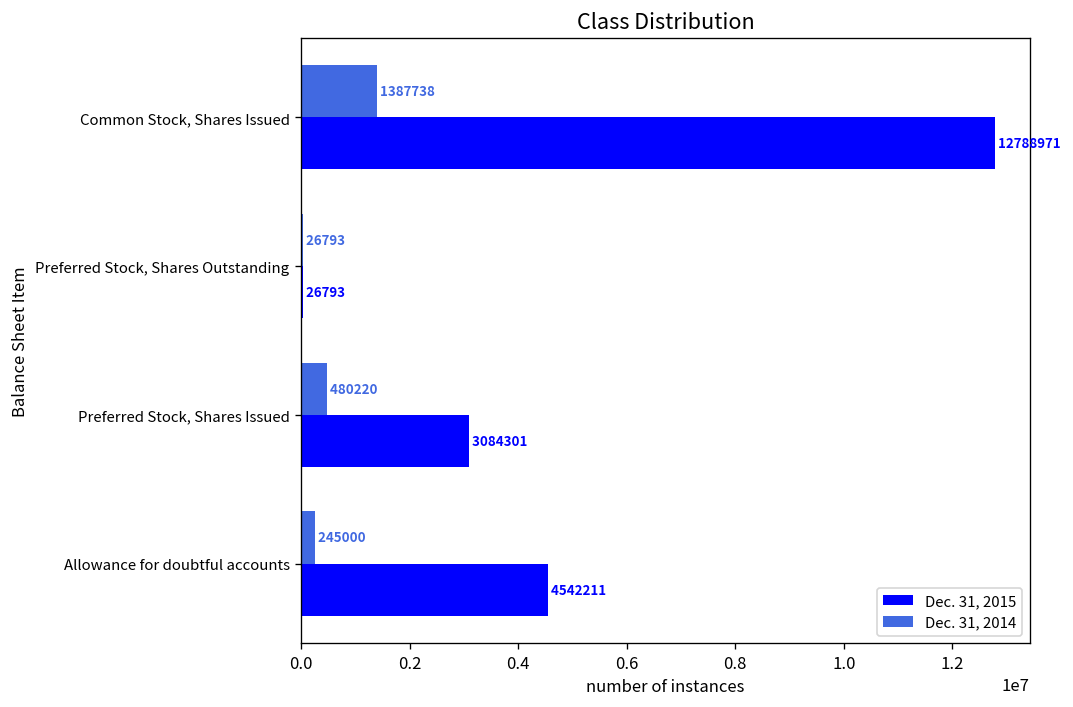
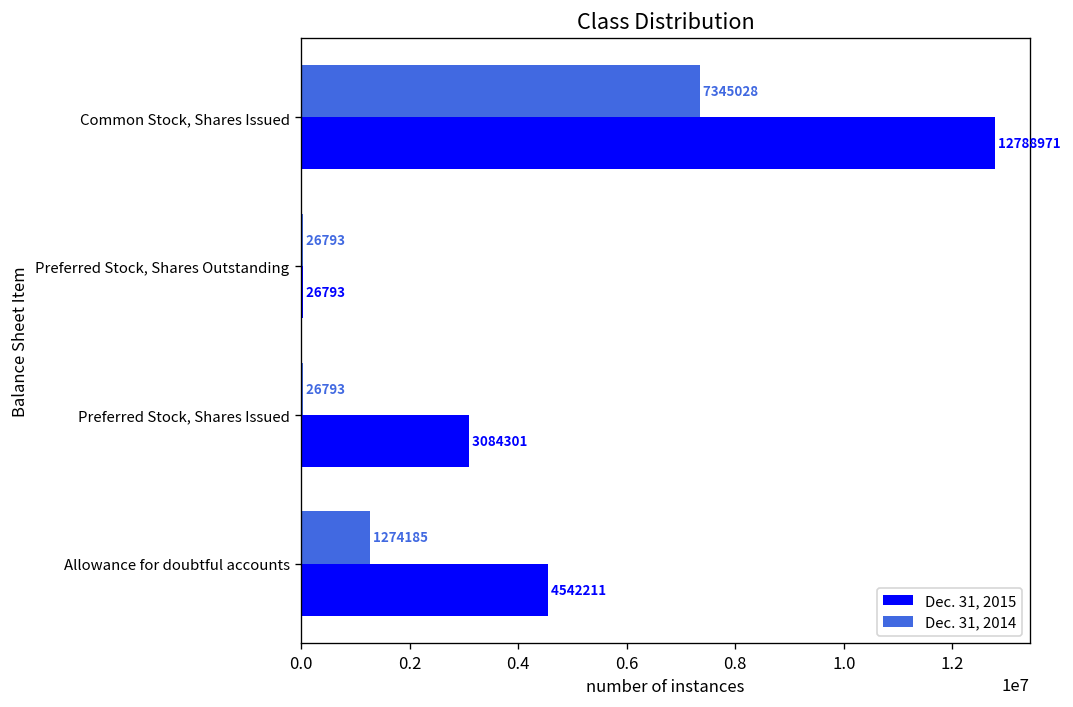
  {
    "Dec. 31, 2015": {
      "Common Stock, Shares Issued": 12788971,
      "Preferred Stock, Shares Outstanding": 26793,
      "Preferred Stock, Shares Issued": 3084301,
      "Allowance for doubtful accounts": 4542211
    },
    "Dec. 31, 2014": {
-     "Common Stock, Shares Issued": 1387738,
+     "Common Stock, Shares Issued": 7345028,
      "Preferred Stock, Shares Outstanding": 26793,
-     "Preferred Stock, Shares Issued": 480220,
-     "Allowance for doubtful accounts": 245000
+     "Preferred Stock, Shares Issued": 26793,
+     "Allowance for doubtful accounts": 1274185
    }
  }
